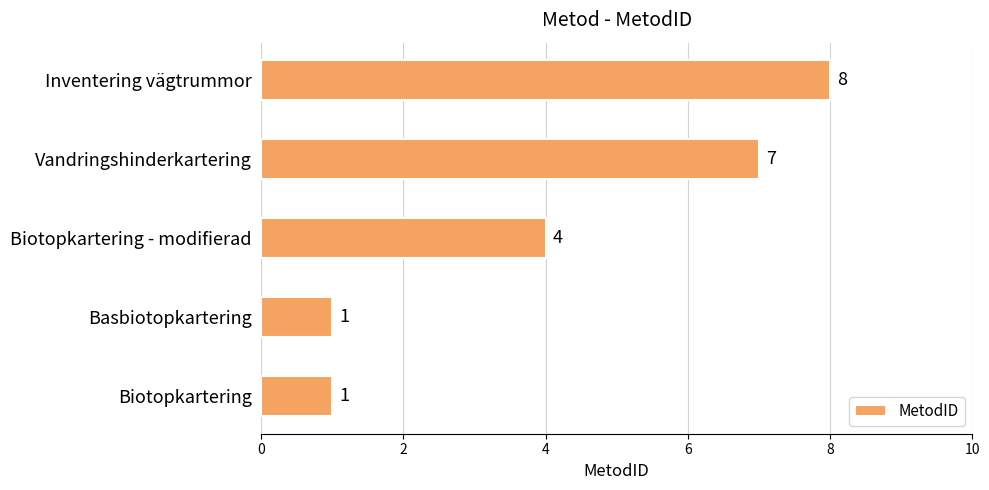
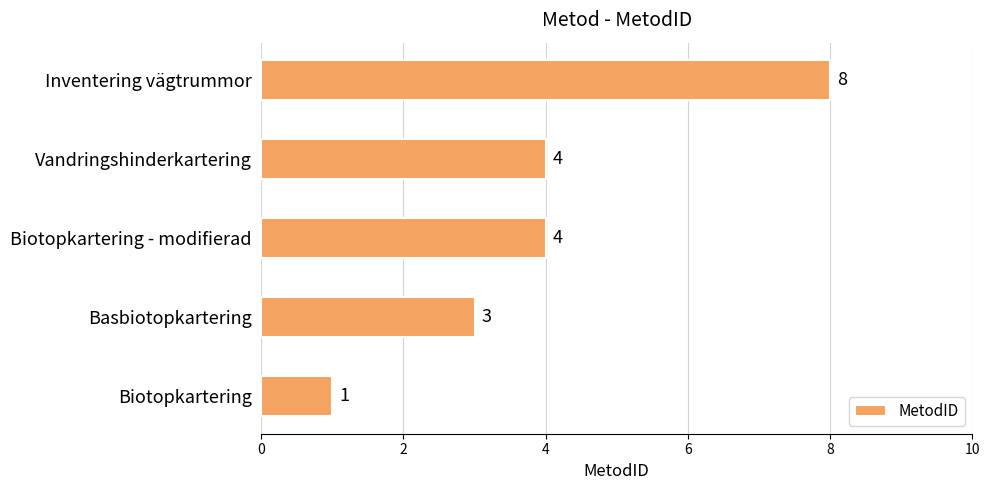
  {
    "Inventering vägtrummor": 8,
-   "Vandringshinderkartering": 7,
+   "Vandringshinderkartering": 4,
    "Biotopkartering - modifierad": 4,
-   "Basbiotopkartering": 1,
+   "Basbiotopkartering": 3,
    "Biotopkartering": 1
  }
